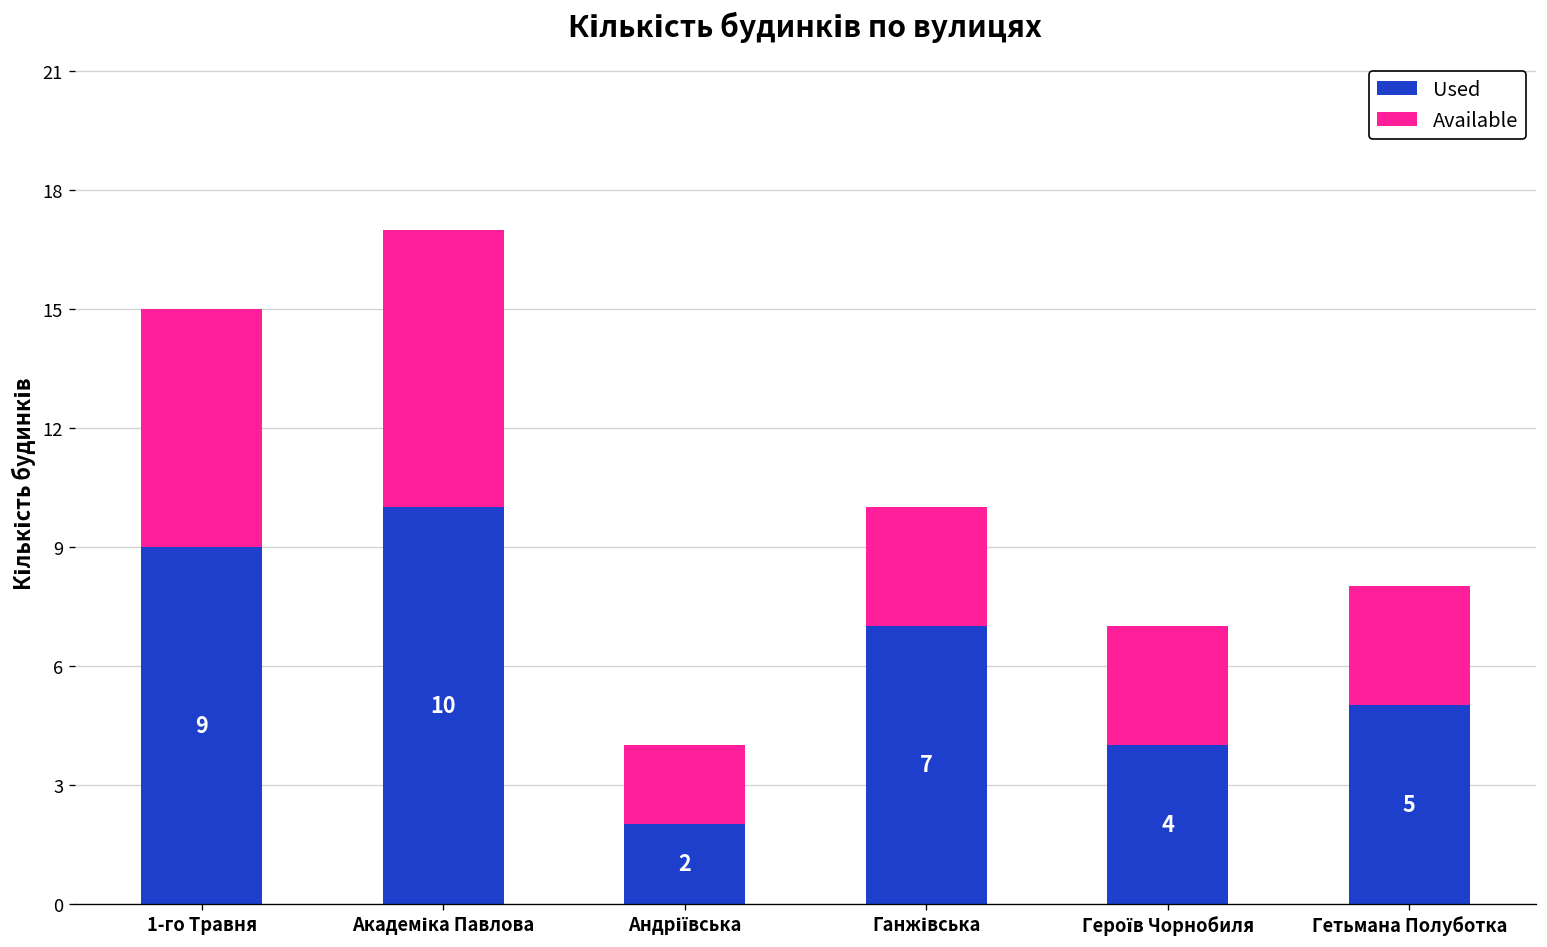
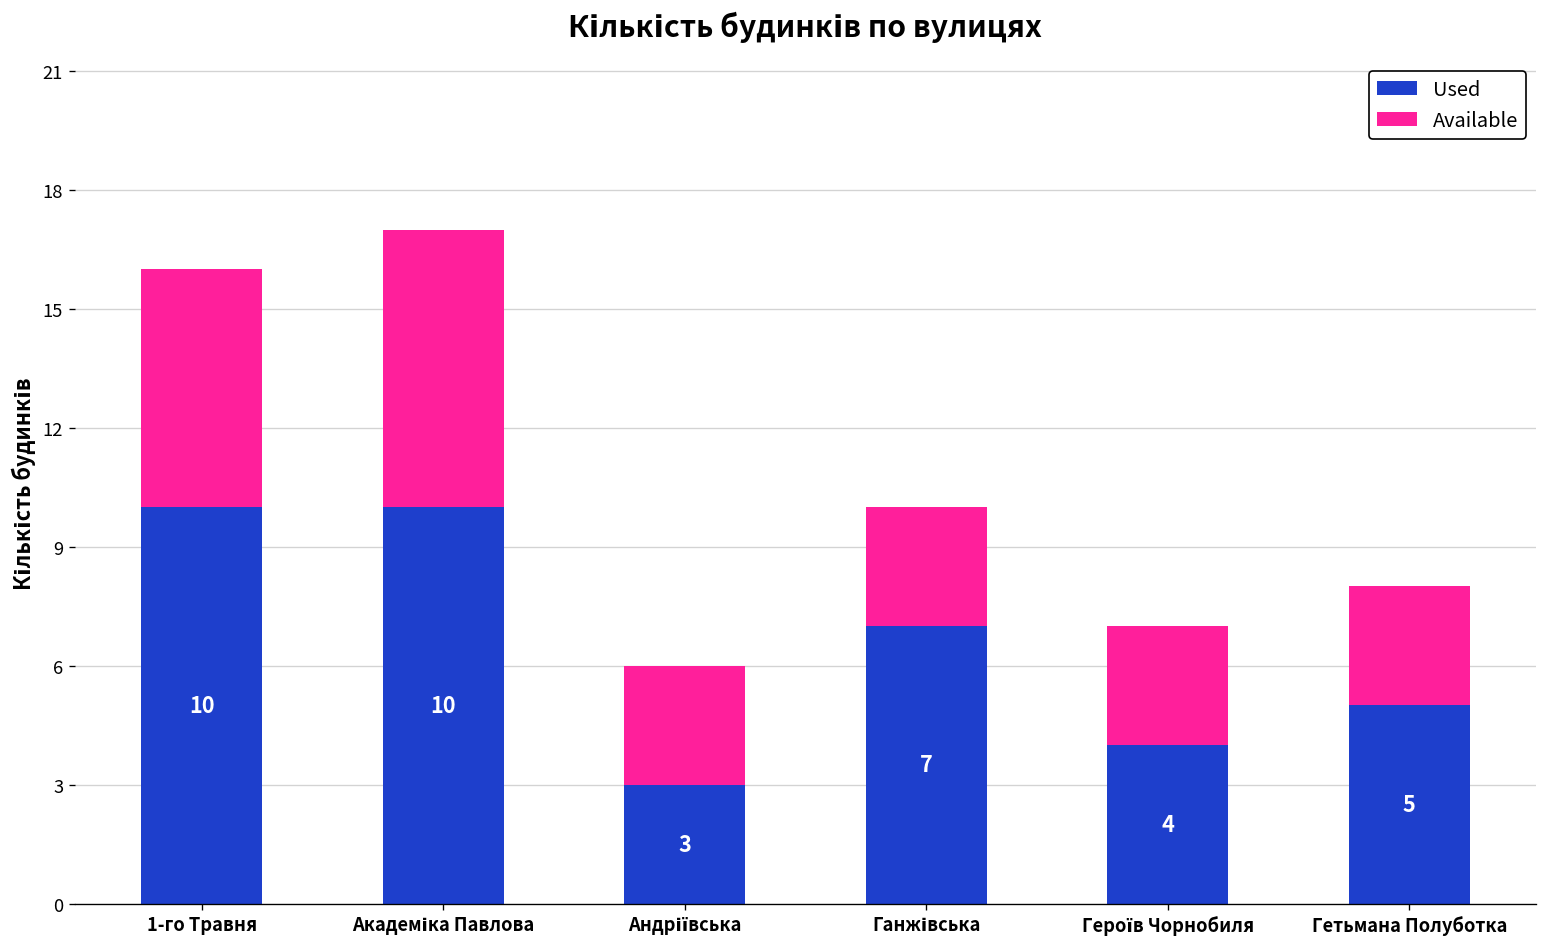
  {
    "Used": {
-     "1-го Травня": 9,
+     "1-го Травня": 10,
      "Академіка Павлова": 10,
-     "Андріївська": 2,
+     "Андріївська": 3,
      "Ганжівська": 7,
      "Героїв Чорнобиля": 4,
      "Гетьмана Полуботка": 5
    },
    "Available": {
      "1-го Травня": 6,
      "Академіка Павлова": 7,
-     "Андріївська": 2,
+     "Андріївська": 3,
      "Ганжівська": 3,
      "Героїв Чорнобиля": 3,
      "Гетьмана Полуботка": 3
    }
  }
